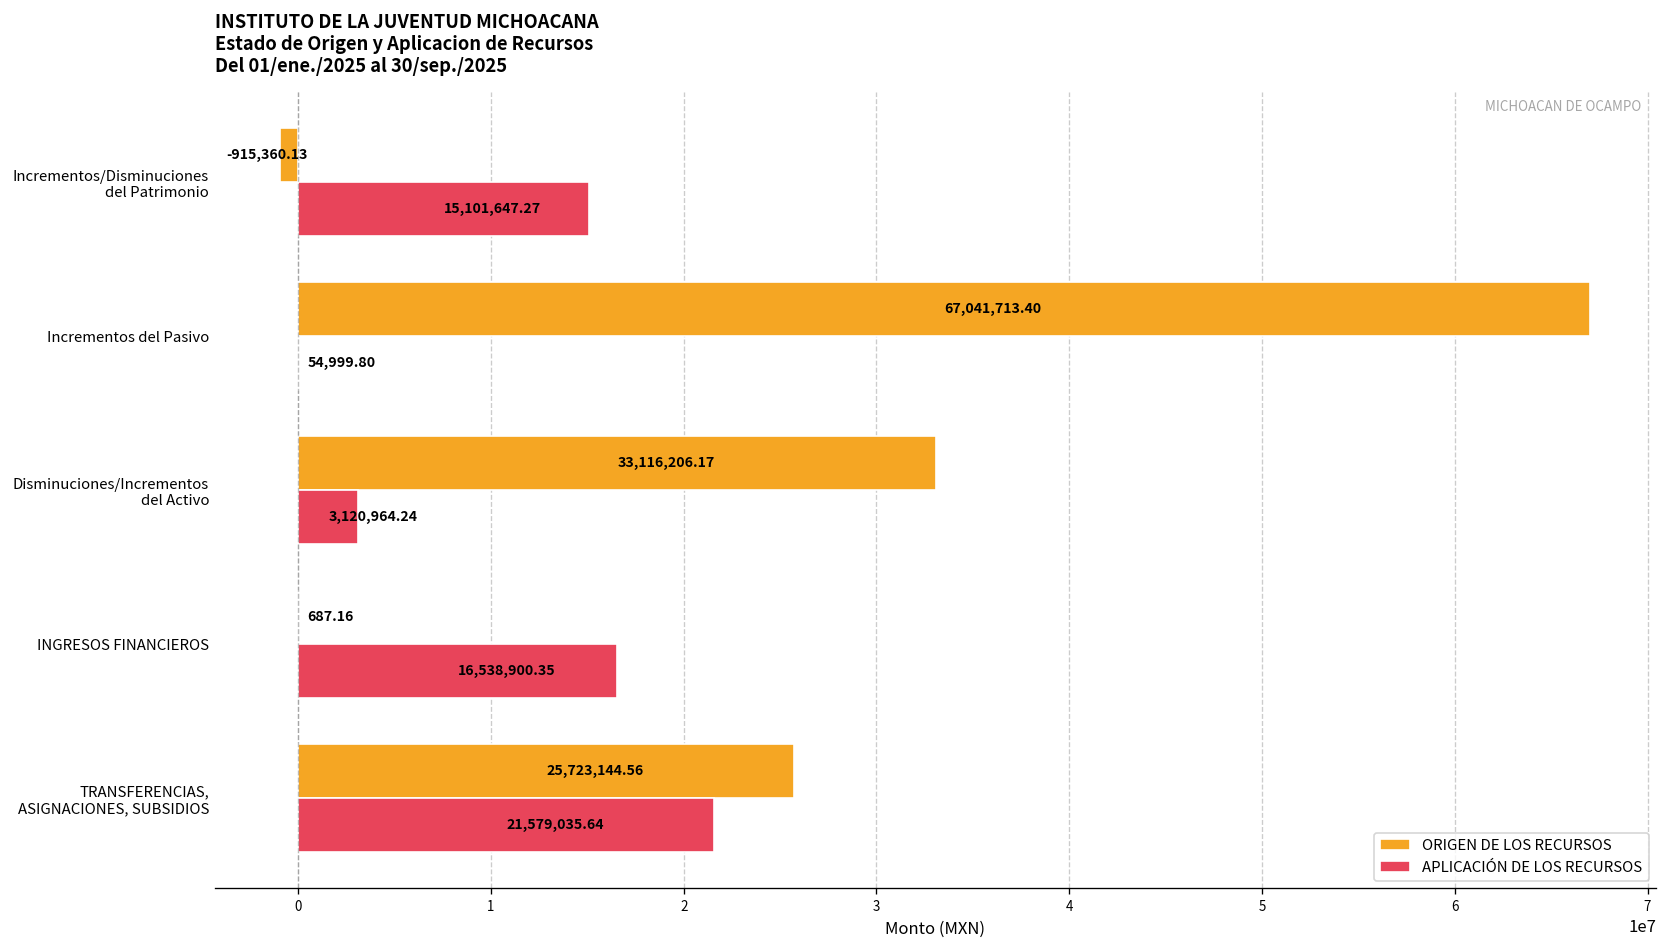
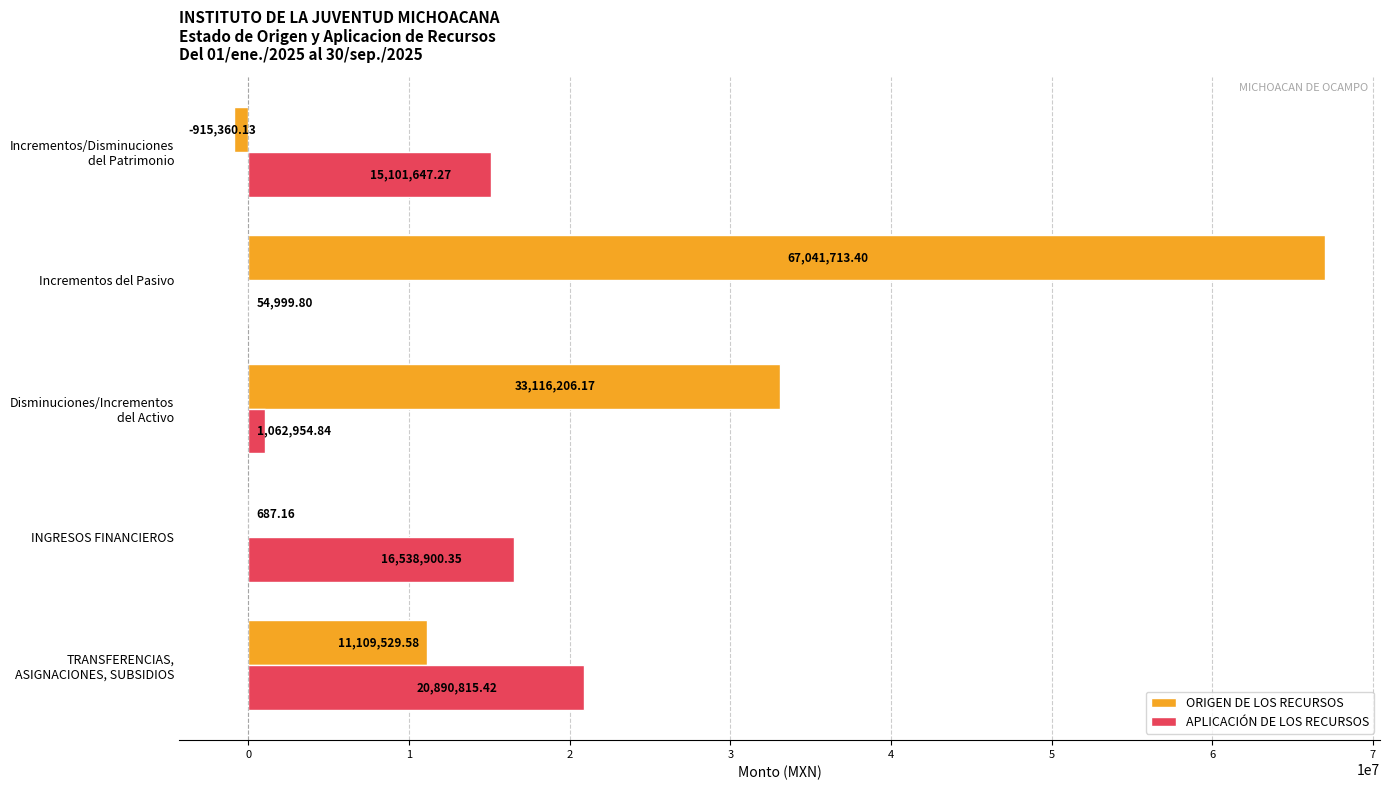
  {
    "ORIGEN DE LOS RECURSOS": {
      "Incrementos/Disminuciones del Patrimonio": "-915,360.13",
      "Incrementos del Pasivo": "67,041,713.40",
      "Disminuciones/Incrementos del Activo": "33,116,206.17",
      "INGRESOS FINANCIEROS": "687.16",
-     "TRANSFERENCIAS, ASIGNACIONES, SUBSIDIOS": "25,723,144.56"
+     "TRANSFERENCIAS, ASIGNACIONES, SUBSIDIOS": "11,109,529.58"
    },
    "APLICACIÓN DE LOS RECURSOS": {
      "Incrementos/Disminuciones del Patrimonio": "15,101,647.27",
      "Incrementos del Pasivo": "54,999.80",
-     "Disminuciones/Incrementos del Activo": "3,120,964.24",
+     "Disminuciones/Incrementos del Activo": "1,062,954.84",
      "INGRESOS FINANCIEROS": "16,538,900.35",
-     "TRANSFERENCIAS, ASIGNACIONES, SUBSIDIOS": "21,579,035.64"
+     "TRANSFERENCIAS, ASIGNACIONES, SUBSIDIOS": "20,890,815.42"
    }
  }
